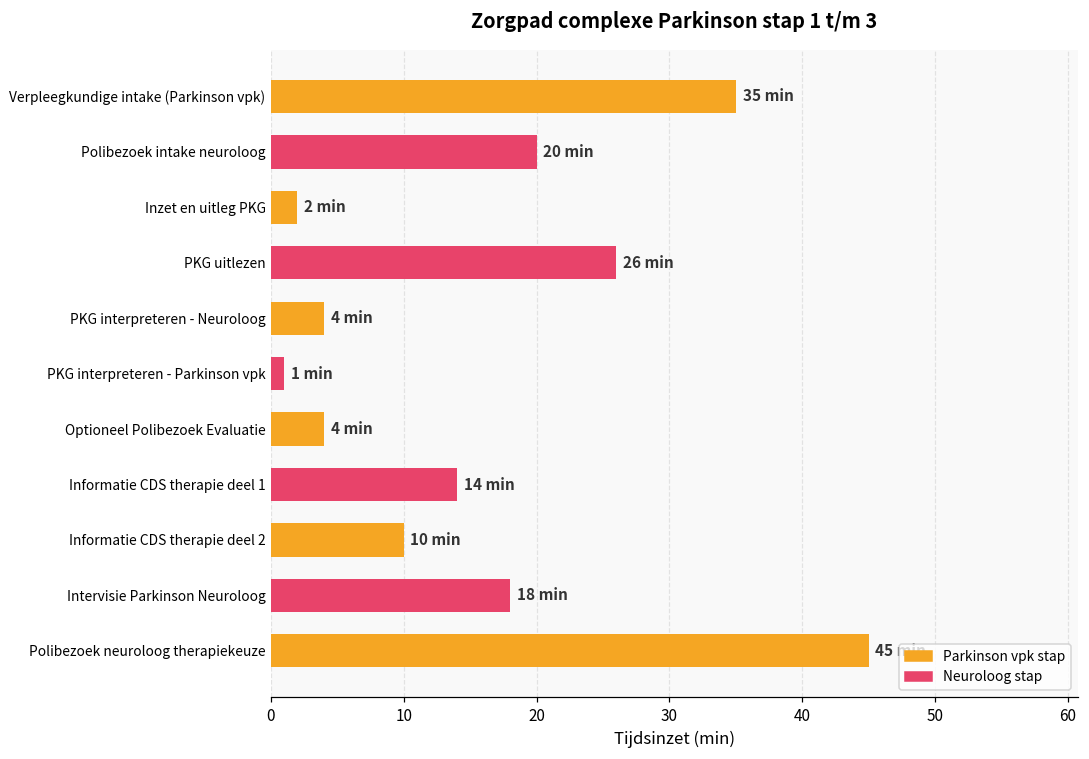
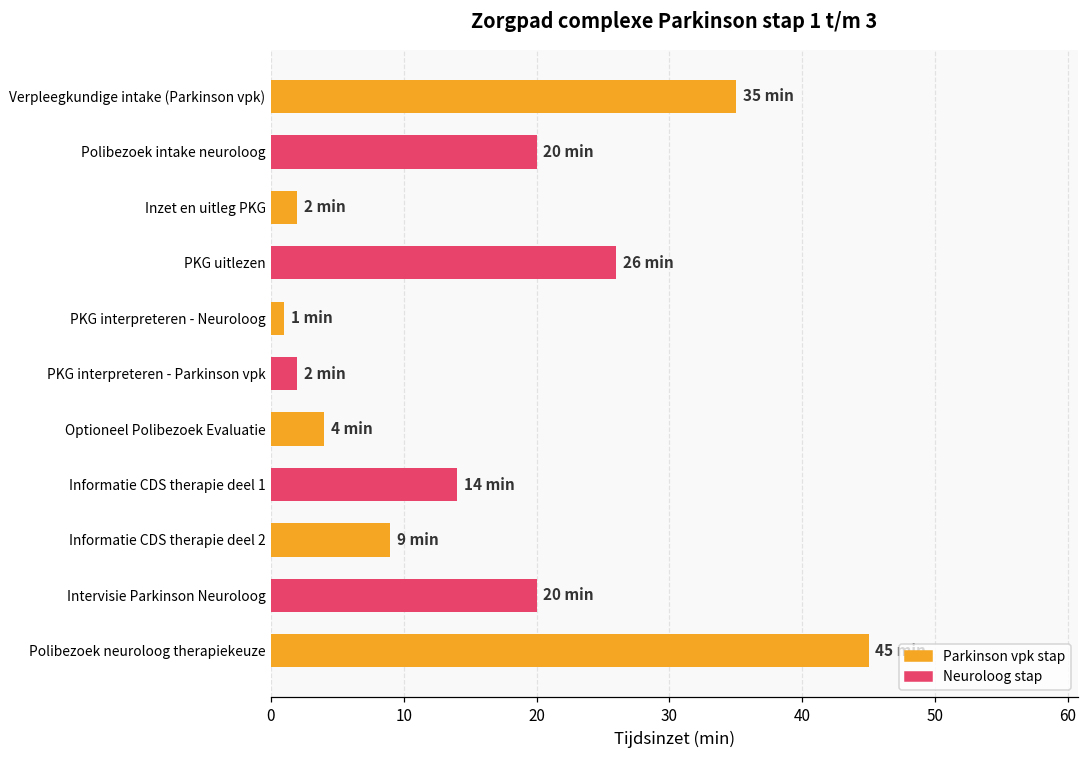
  {
    "Verpleegkundige intake (Parkinson vpk)": 35,
    "Polibezoek intake neuroloog": 20,
    "Inzet en uitleg PKG": 2,
    "PKG uitlezen": 26,
-   "PKG interpreteren - Neuroloog": 4,
-   "PKG interpreteren - Parkinson vpk": 1,
+   "PKG interpreteren - Neuroloog": 1,
+   "PKG interpreteren - Parkinson vpk": 2,
    "Optioneel Polibezoek Evaluatie": 4,
    "Informatie CDS therapie deel 1": 14,
-   "Informatie CDS therapie deel 2": 10,
-   "Intervisie Parkinson Neuroloog": 18
+   "Informatie CDS therapie deel 2": 9,
+   "Intervisie Parkinson Neuroloog": 20
  }
